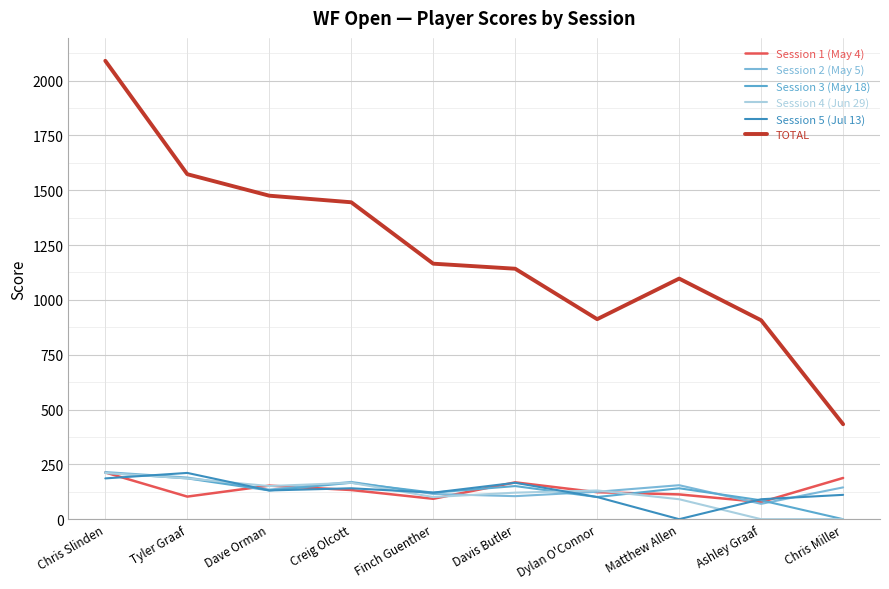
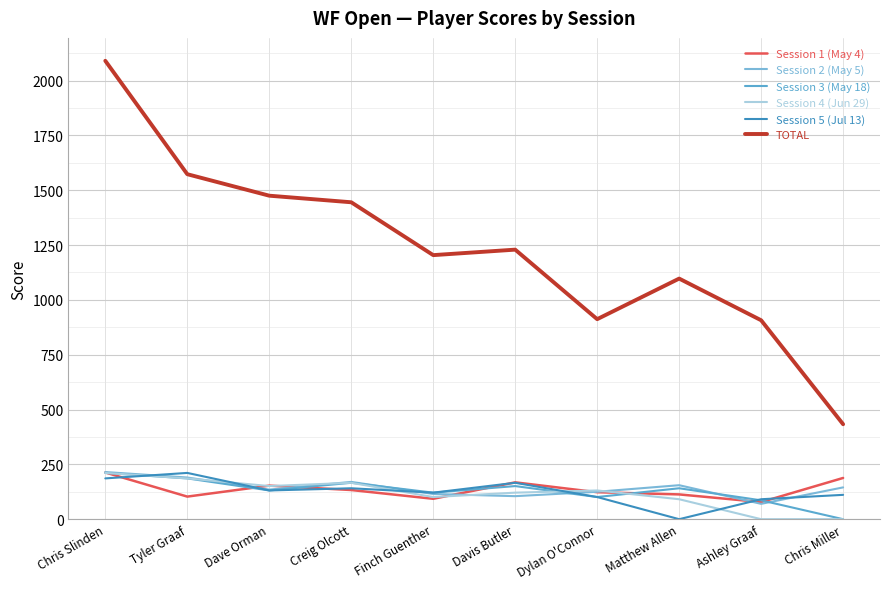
  {
    "Session 1 (May 4)": {
      "Tyler Graaf": 100,
      "Matthew Allen": 110,
      "Chris Miller": 190
    },
    "TOTAL": {
      "Chris Slinden": 2090,
      "Tyler Graaf": 1570,
      "Dave Orman": 1480,
      "Creig Olcott": 1450,
-     "Finch Guenther": 1170,
-     "Davis Butler": 1140,
+     "Finch Guenther": 1200,
+     "Davis Butler": 1230,
      "Dylan O'Connor": 910,
      "Matthew Allen": 1100,
      "Ashley Graaf": 910,
      "Chris Miller": 430
    }
  }
